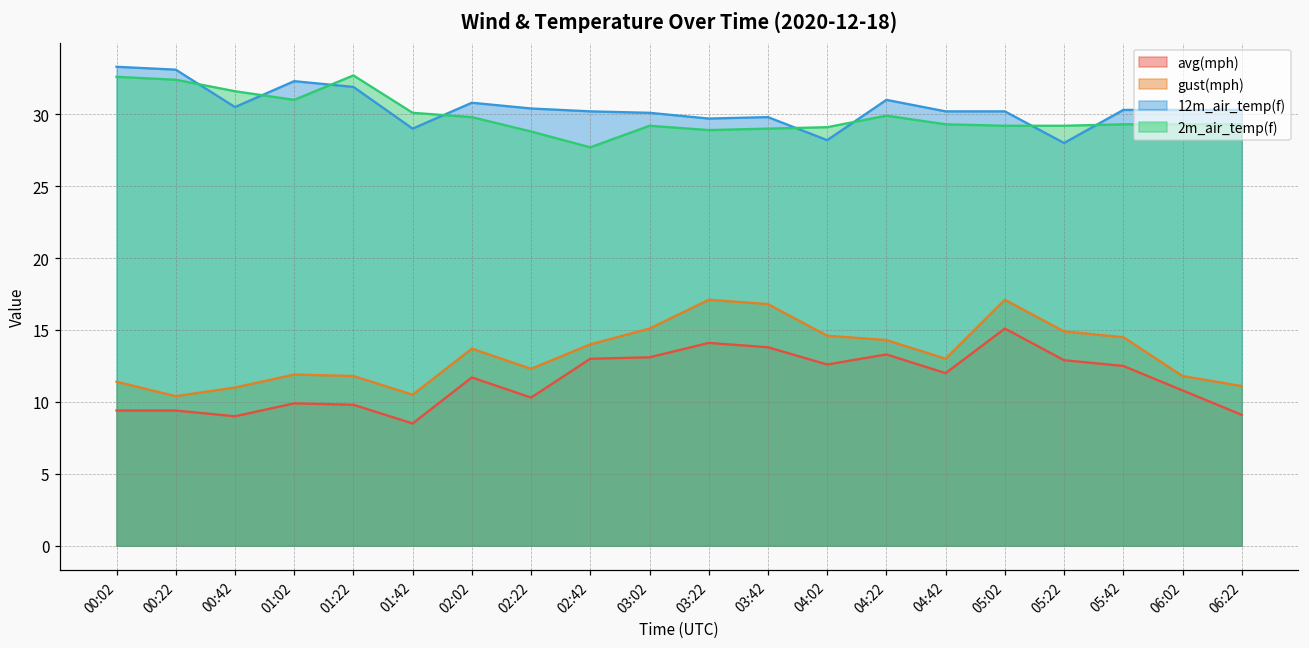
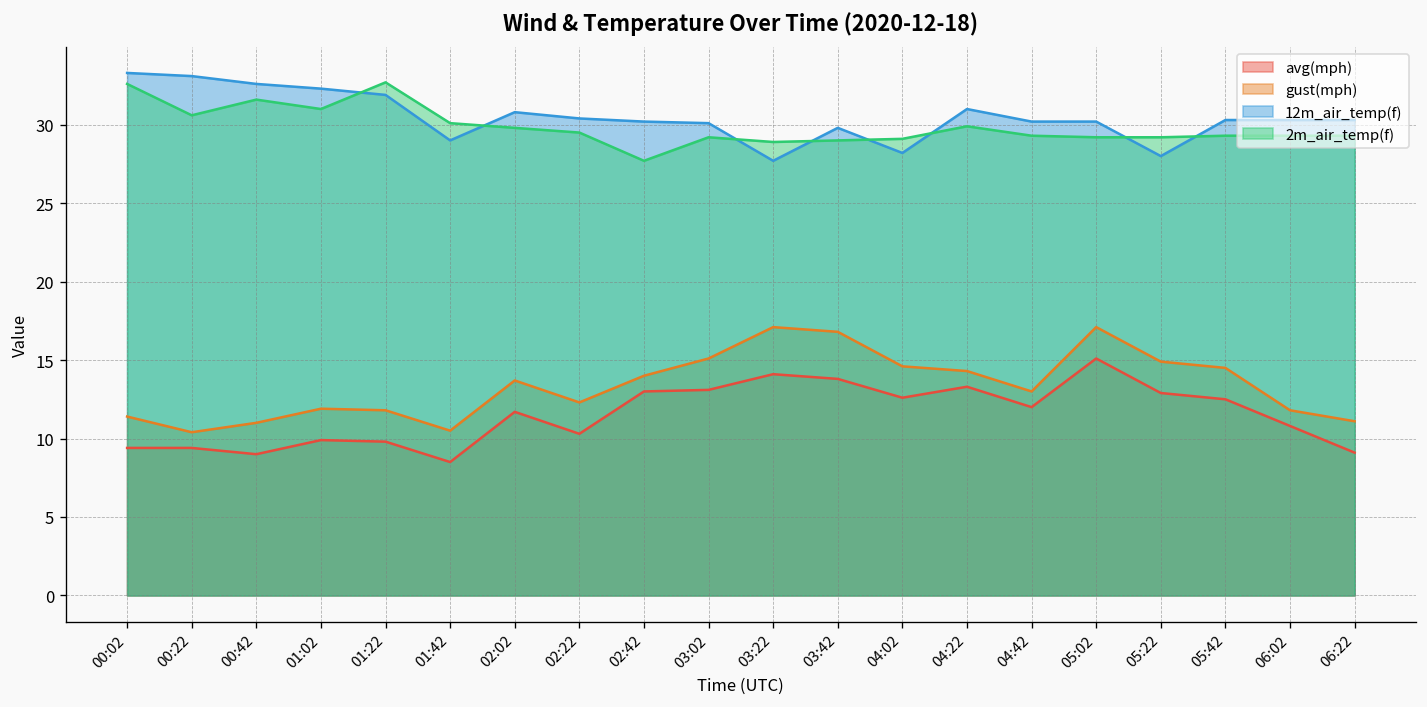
  {
    "12m_air_temp(f)": {
      "00:02": 33.3,
      "00:22": 33.1,
-     "00:42": 30.5,
+     "00:42": 32.6,
      "01:02": 32.3,
      "01:22": 31.9,
      "01:42": 29.0,
      "02:02": 30.8,
      "02:22": 30.4,
      "02:42": 30.2,
      "03:02": 30.1,
-     "03:22": 29.7,
+     "03:22": 27.7,
      "03:42": 29.8,
      "04:02": 28.2,
      "04:22": 31.0,
      "04:42": 30.2,
      "05:02": 30.2,
      "05:22": 28.0,
      "05:42": 30.3
    },
    "2m_air_temp(f)": {
      "00:02": 32.6,
-     "00:22": 32.4,
+     "00:22": 30.6,
      "00:42": 31.6,
      "01:02": 31.0,
      "01:22": 32.7,
      "01:42": 30.1,
      "02:02": 29.8,
-     "02:22": 28.8,
+     "02:22": 29.5,
      "02:42": 27.7,
      "03:02": 29.2,
      "03:22": 28.9,
      "03:42": 29.0,
      "04:02": 29.1,
      "04:22": 29.9,
      "04:42": 29.3,
      "05:02": 29.2,
      "05:22": 29.2,
      "05:42": 29.3
    }
  }
